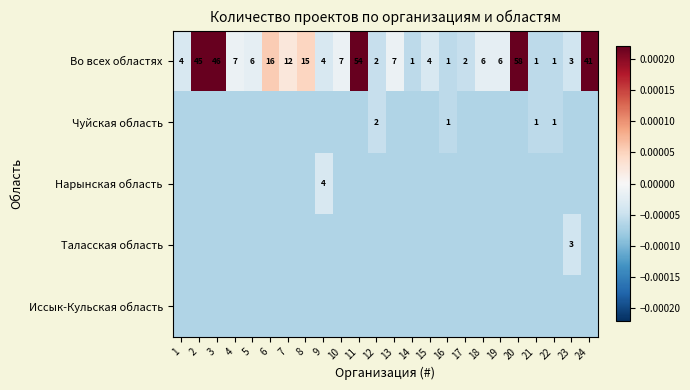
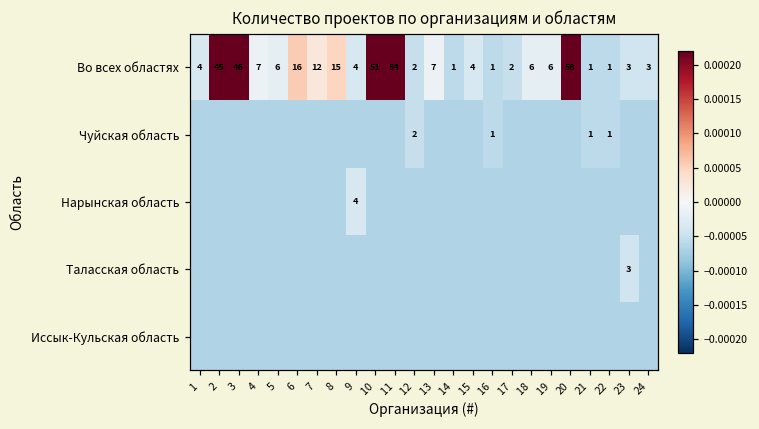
  {
    "Во всех областях": {
      "1": 4,
      "2": 45,
      "3": 46,
      "4": 7,
      "5": 6,
      "6": 16,
      "7": 12,
      "8": 15,
      "9": 4,
-     "10": 7,
+     "10": 51,
      "11": 54,
      "12": 2,
      "13": 7,
      "14": 1,
      "15": 4,
      "16": 1,
      "17": 2,
      "18": 6,
      "19": 6,
      "20": 58,
      "21": 1,
      "22": 1,
      "23": 3,
-     "24": 41
+     "24": 3
    },
    "Чуйская область": {
      "12": 2,
      "16": 1,
      "21": 1,
      "22": 1
    },
    "Нарынская область": {
      "9": 4
    },
    "Таласская область": {
      "23": 3
    }
  }
